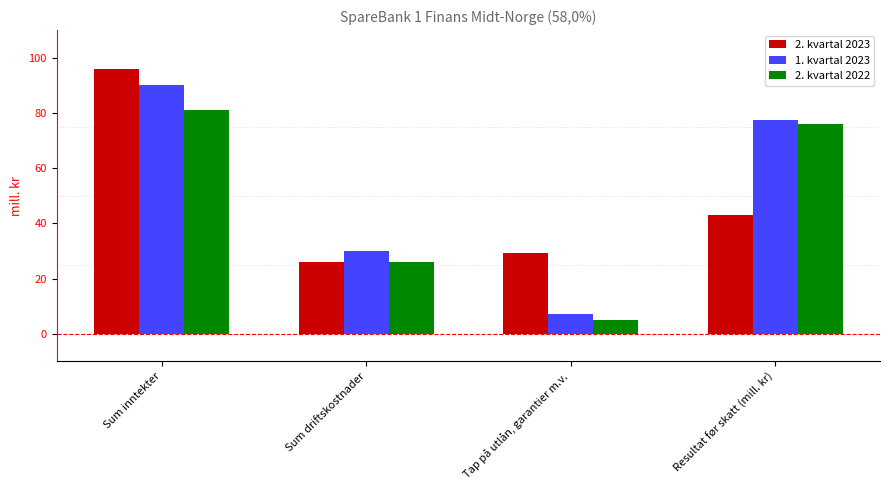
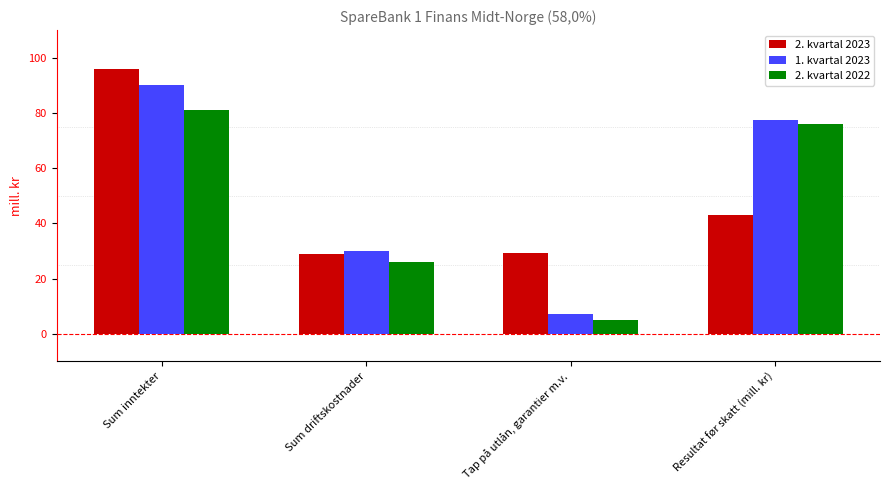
  {
    "2. kvartal 2023": {
      "Sum inntekter": 96,
-     "Sum driftskostnader": 26,
+     "Sum driftskostnader": 29,
      "Tap på utlån, garantier m.v.": 29,
      "Resultat før skatt (mill. kr)": 43
    },
    "1. kvartal 2023": {
      "Sum inntekter": 90,
      "Sum driftskostnader": 30,
      "Tap på utlån, garantier m.v.": 7,
      "Resultat før skatt (mill. kr)": 77
    },
    "2. kvartal 2022": {
      "Sum inntekter": 81,
      "Sum driftskostnader": 26,
      "Tap på utlån, garantier m.v.": 5,
      "Resultat før skatt (mill. kr)": 76
    }
  }
